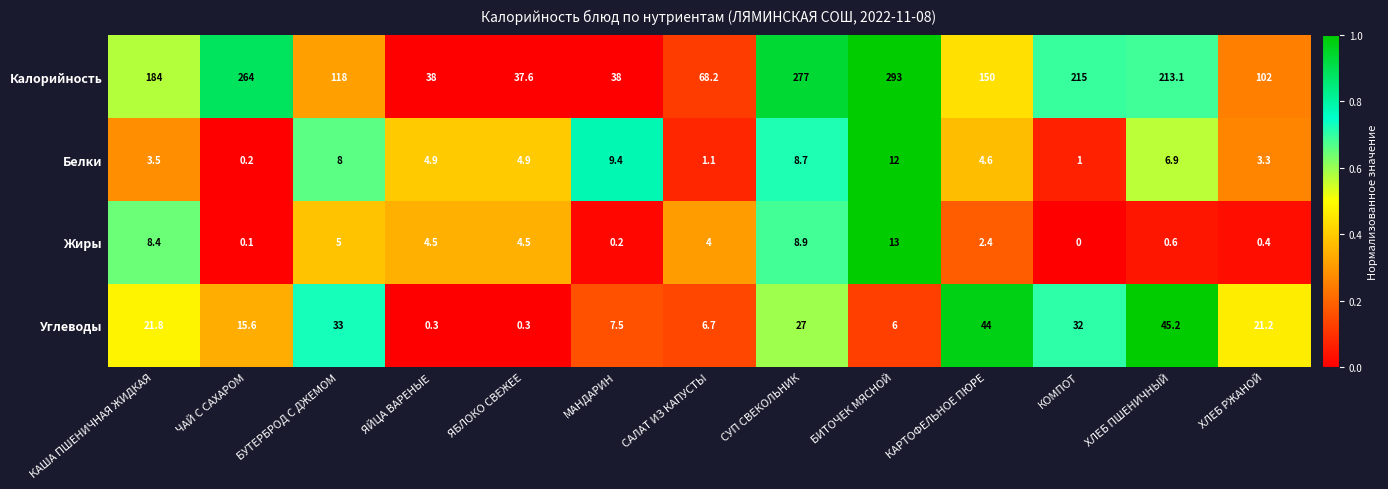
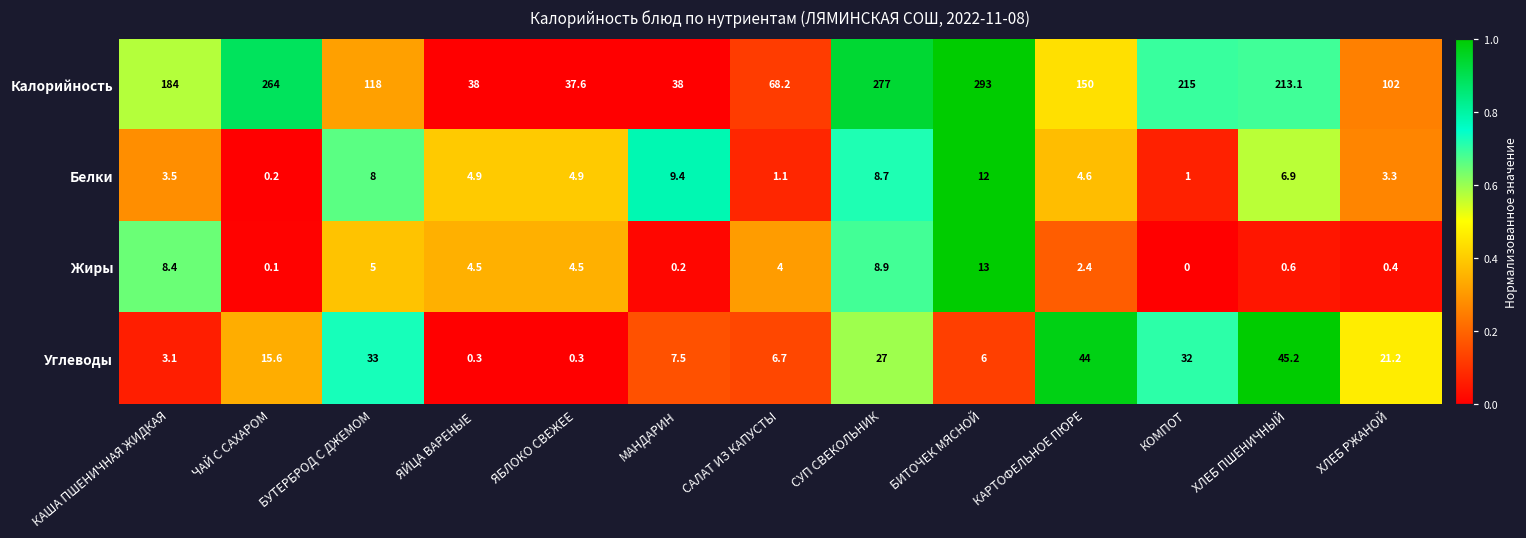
  {
    "Калорийность": {
      "КАША ПШЕНИЧНАЯ ЖИДКАЯ": 184,
      "ЧАЙ С САХАРОМ": 264,
      "БУТЕРБРОД С ДЖЕМОМ": 118,
      "ЯЙЦА ВАРЕНЫЕ": 38,
      "ЯБЛОКО СВЕЖЕЕ": 37.6,
      "МАНДАРИН": 38,
      "САЛАТ ИЗ КАПУСТЫ": 68.2,
      "СУП СВЕКОЛЬНИК": 277,
      "БИТОЧЕК МЯСНОЙ": 293,
      "КАРТОФЕЛЬНОЕ ПЮРЕ": 150,
      "КОМПОТ": 215,
      "ХЛЕБ ПШЕНИЧНЫЙ": 213.1,
      "ХЛЕБ РЖАНОЙ": 102
    },
    "Белки": {
      "КАША ПШЕНИЧНАЯ ЖИДКАЯ": 3.5,
      "ЧАЙ С САХАРОМ": 0.2,
      "БУТЕРБРОД С ДЖЕМОМ": 8,
      "ЯЙЦА ВАРЕНЫЕ": 4.9,
      "ЯБЛОКО СВЕЖЕЕ": 4.9,
      "МАНДАРИН": 9.4,
      "САЛАТ ИЗ КАПУСТЫ": 1.1,
      "СУП СВЕКОЛЬНИК": 8.7,
      "БИТОЧЕК МЯСНОЙ": 12,
      "КАРТОФЕЛЬНОЕ ПЮРЕ": 4.6,
      "КОМПОТ": 1,
      "ХЛЕБ ПШЕНИЧНЫЙ": 6.9,
      "ХЛЕБ РЖАНОЙ": 3.3
    },
    "Жиры": {
      "КАША ПШЕНИЧНАЯ ЖИДКАЯ": 8.4,
      "ЧАЙ С САХАРОМ": 0.1,
      "БУТЕРБРОД С ДЖЕМОМ": 5,
      "ЯЙЦА ВАРЕНЫЕ": 4.5,
      "ЯБЛОКО СВЕЖЕЕ": 4.5,
      "МАНДАРИН": 0.2,
      "САЛАТ ИЗ КАПУСТЫ": 4,
      "СУП СВЕКОЛЬНИК": 8.9,
      "БИТОЧЕК МЯСНОЙ": 13,
      "КАРТОФЕЛЬНОЕ ПЮРЕ": 2.4,
      "КОМПОТ": 0,
      "ХЛЕБ ПШЕНИЧНЫЙ": 0.6,
      "ХЛЕБ РЖАНОЙ": 0.4
    },
    "Углеводы": {
-     "КАША ПШЕНИЧНАЯ ЖИДКАЯ": 21.8,
+     "КАША ПШЕНИЧНАЯ ЖИДКАЯ": 3.1,
      "ЧАЙ С САХАРОМ": 15.6,
      "БУТЕРБРОД С ДЖЕМОМ": 33,
      "ЯЙЦА ВАРЕНЫЕ": 0.3,
      "ЯБЛОКО СВЕЖЕЕ": 0.3,
      "МАНДАРИН": 7.5,
      "САЛАТ ИЗ КАПУСТЫ": 6.7,
      "СУП СВЕКОЛЬНИК": 27,
      "БИТОЧЕК МЯСНОЙ": 6,
      "КАРТОФЕЛЬНОЕ ПЮРЕ": 44,
      "КОМПОТ": 32,
      "ХЛЕБ ПШЕНИЧНЫЙ": 45.2,
      "ХЛЕБ РЖАНОЙ": 21.2
    }
  }
